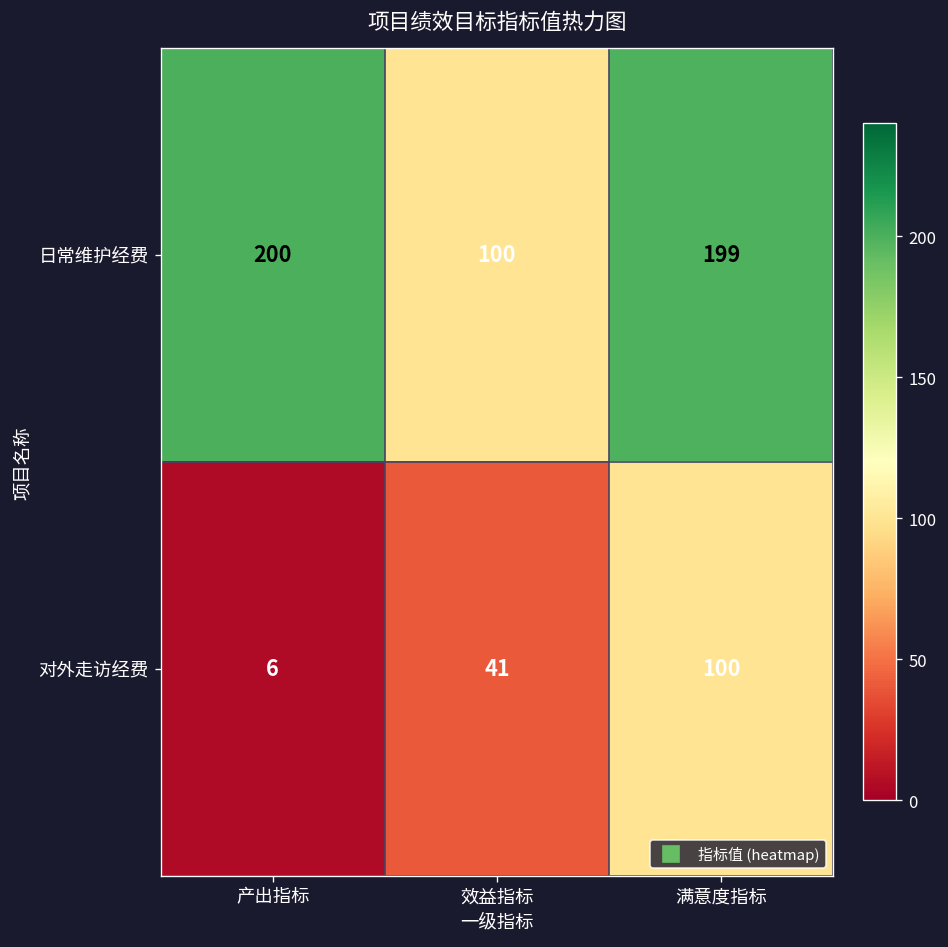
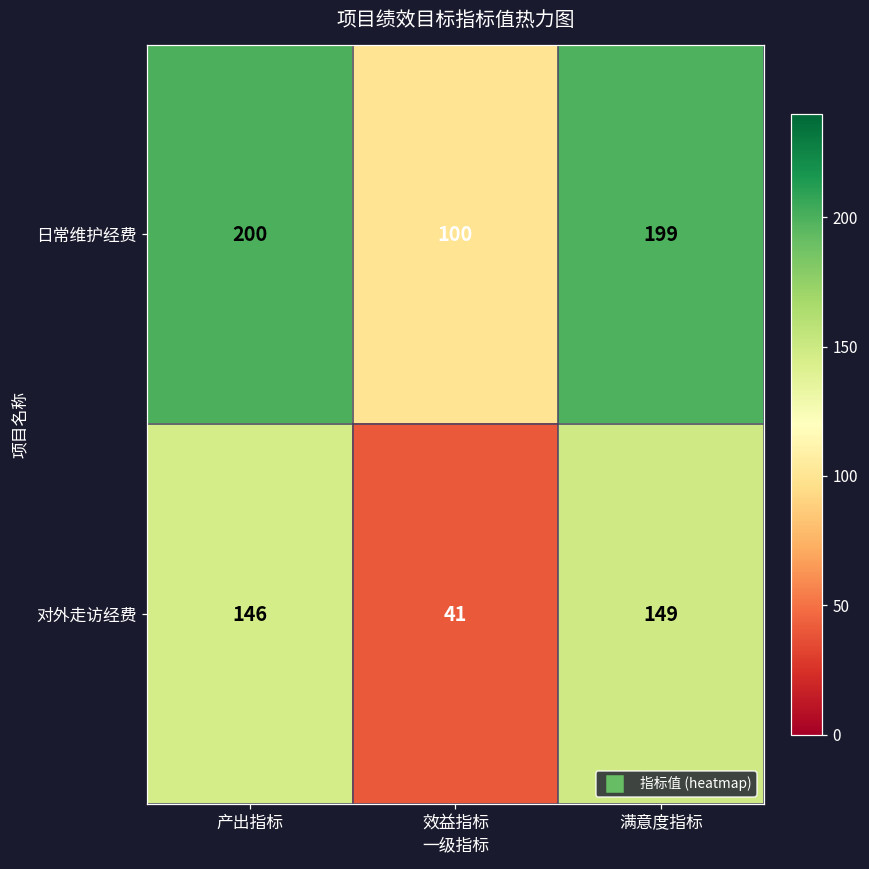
  {
    "日常维护经费": {
      "产出指标": 200,
      "效益指标": 100,
      "满意度指标": 199
    },
    "对外走访经费": {
-     "产出指标": 6,
+     "产出指标": 146,
      "效益指标": 41,
-     "满意度指标": 100
+     "满意度指标": 149
    }
  }
